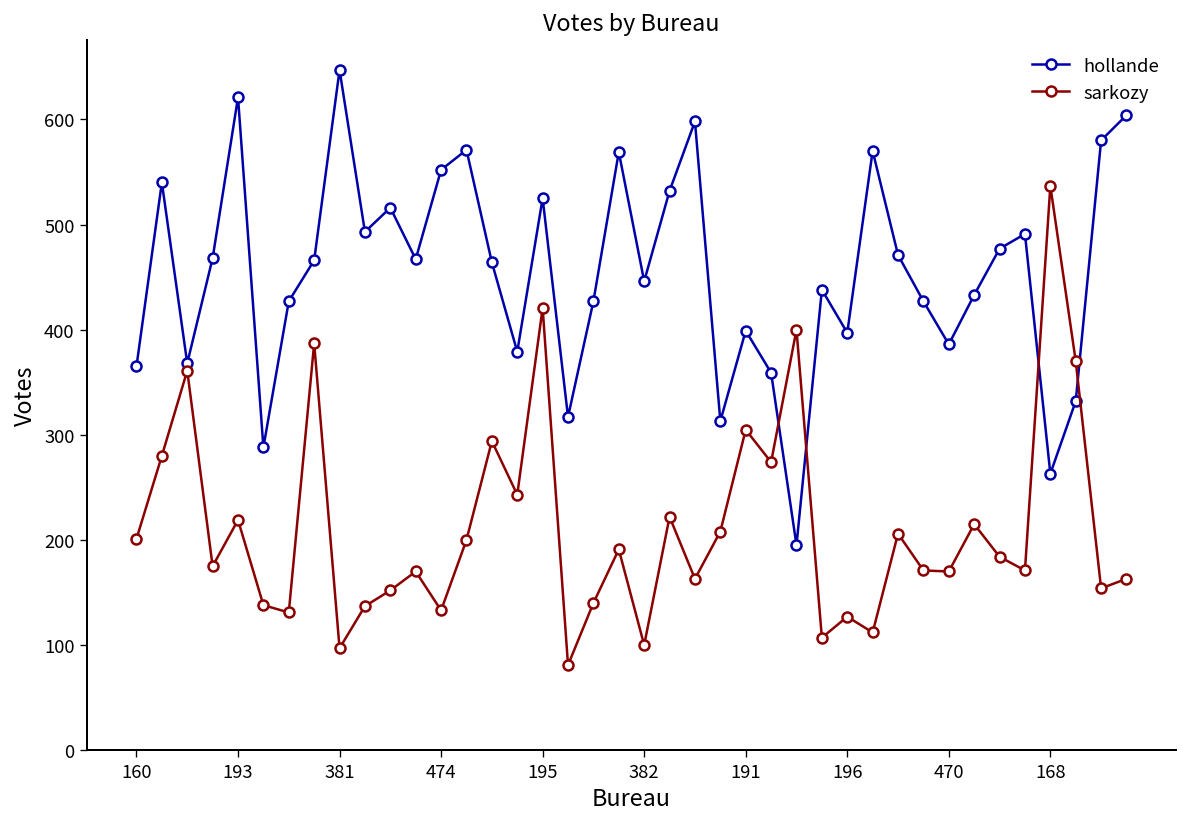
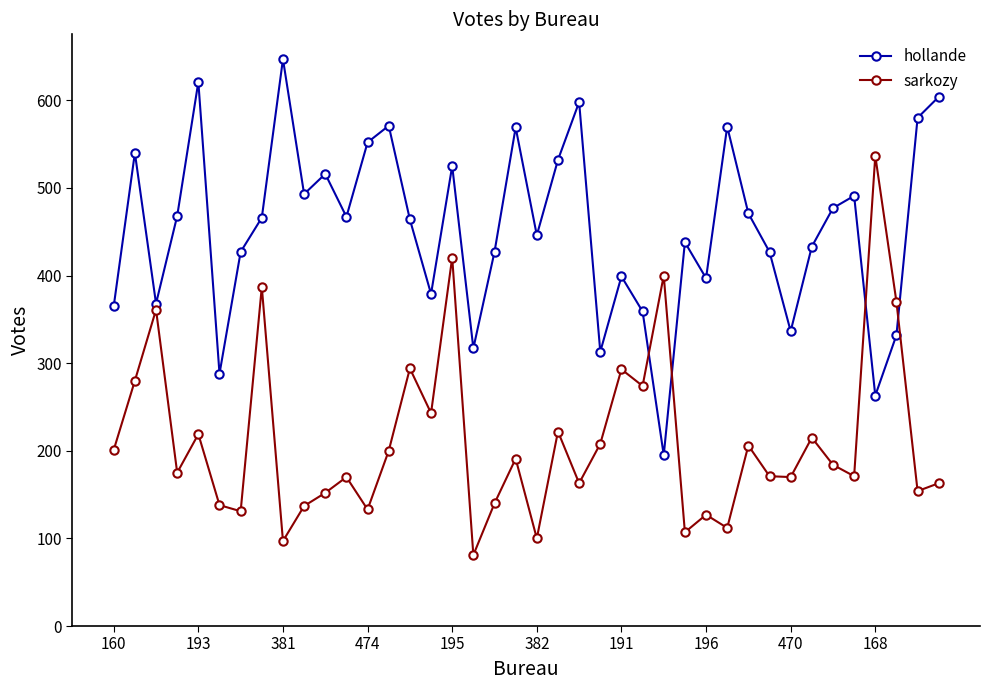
  {
    "hollande": {
      "160": 370,
      "193": 620,
      "381": 650,
      "474": 550,
      "195": 530,
      "382": 450,
      "191": 400,
      "196": 400,
-     "470": 390,
+     "470": 340,
      "168": 260
    },
    "sarkozy": {
      "160": 200,
      "193": 220,
      "381": 100,
      "474": 130,
      "195": 420,
      "382": 100,
-     "191": 300,
+     "191": 290,
      "196": 130,
      "470": 170,
      "168": 540
    }
  }
